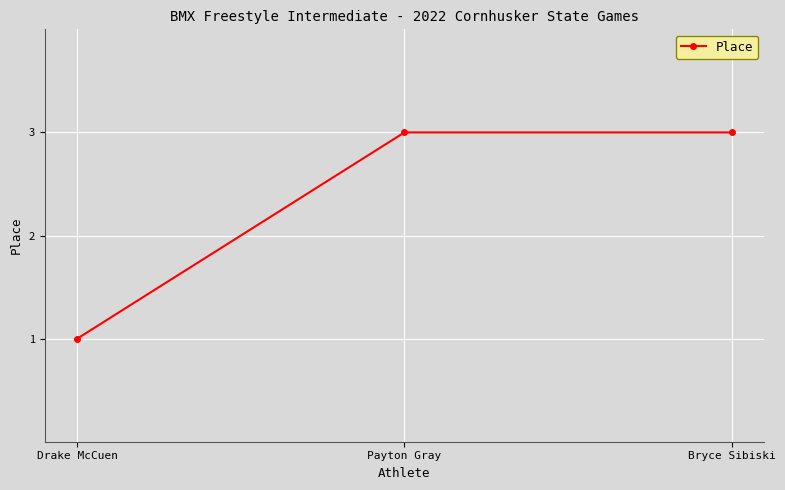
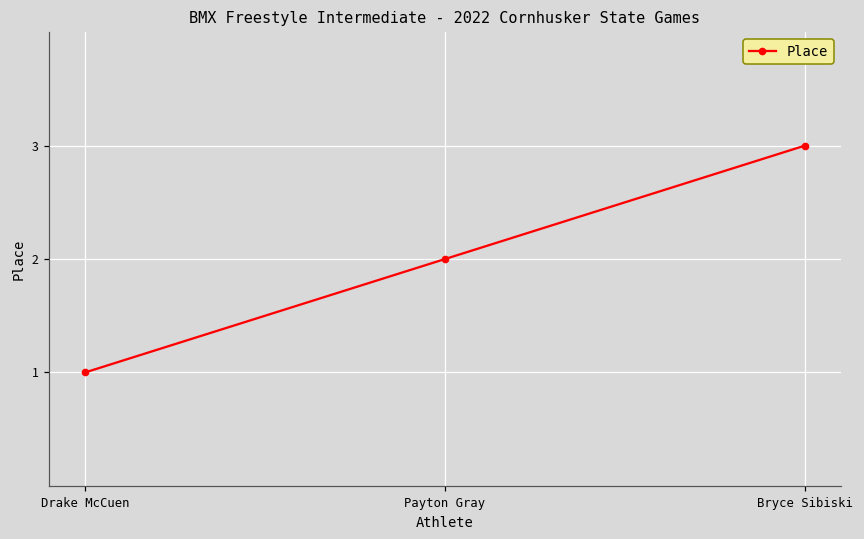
  {
    "Drake McCuen": 1,
-   "Payton Gray": 3,
+   "Payton Gray": 2,
    "Bryce Sibiski": 3
  }
